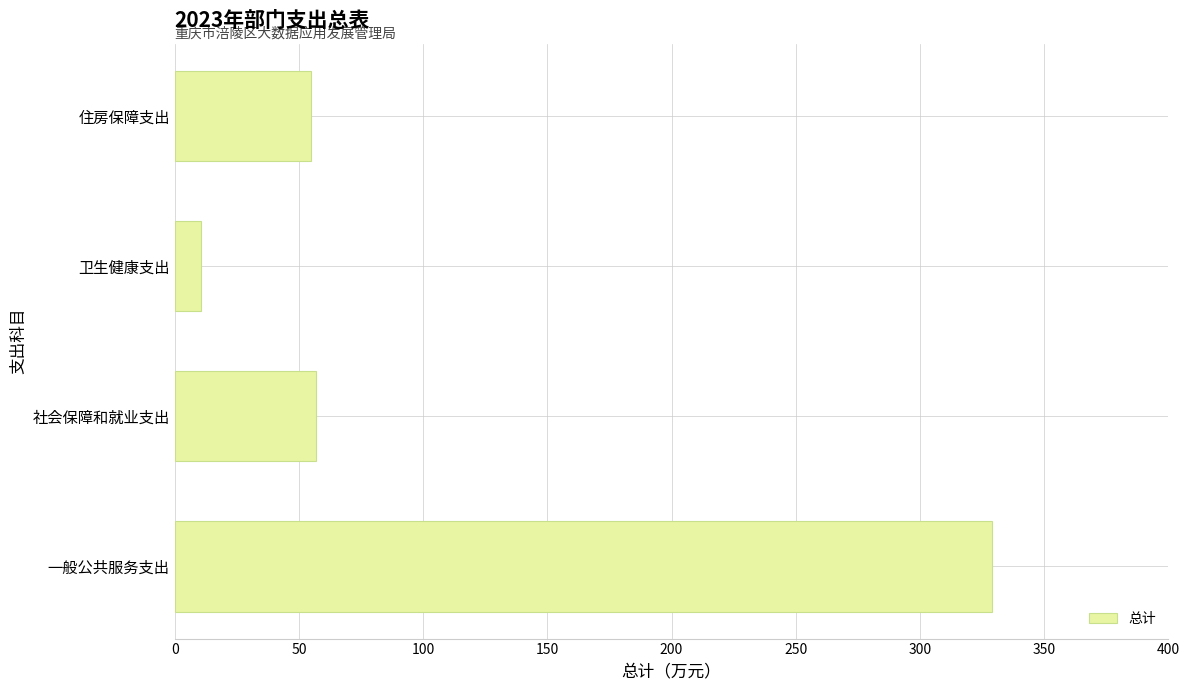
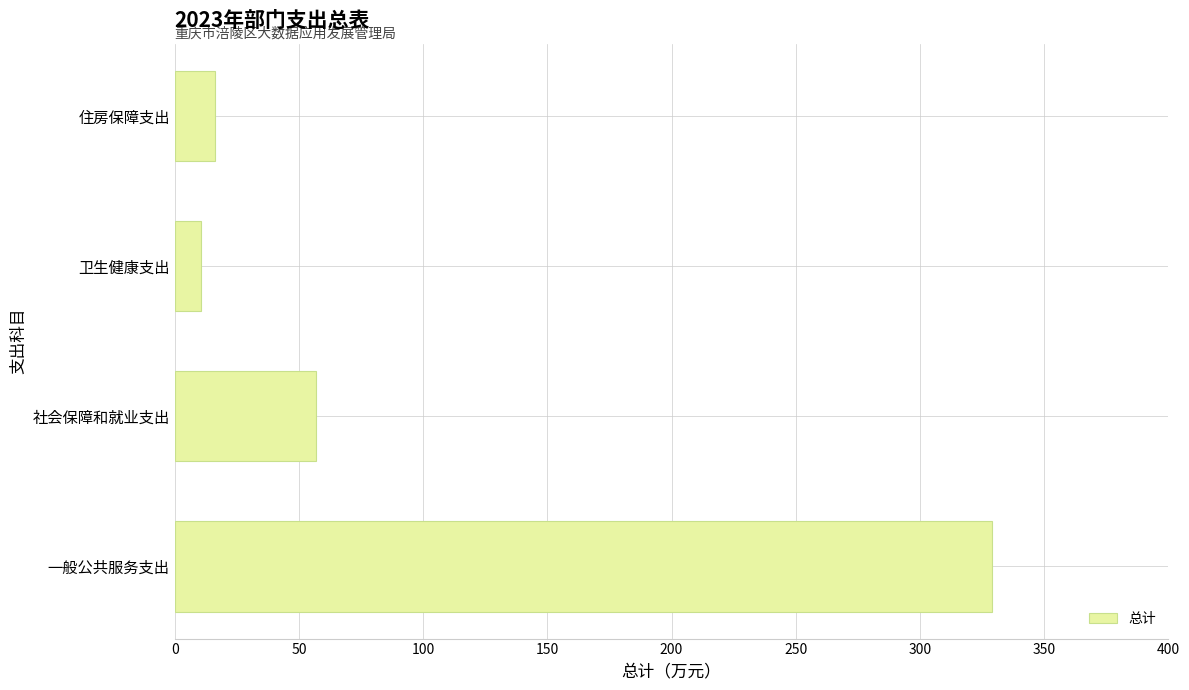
  {
-   "住房保障支出": 55,
+   "住房保障支出": 16,
    "卫生健康支出": 10,
    "社会保障和就业支出": 57,
    "一般公共服务支出": 329
  }
